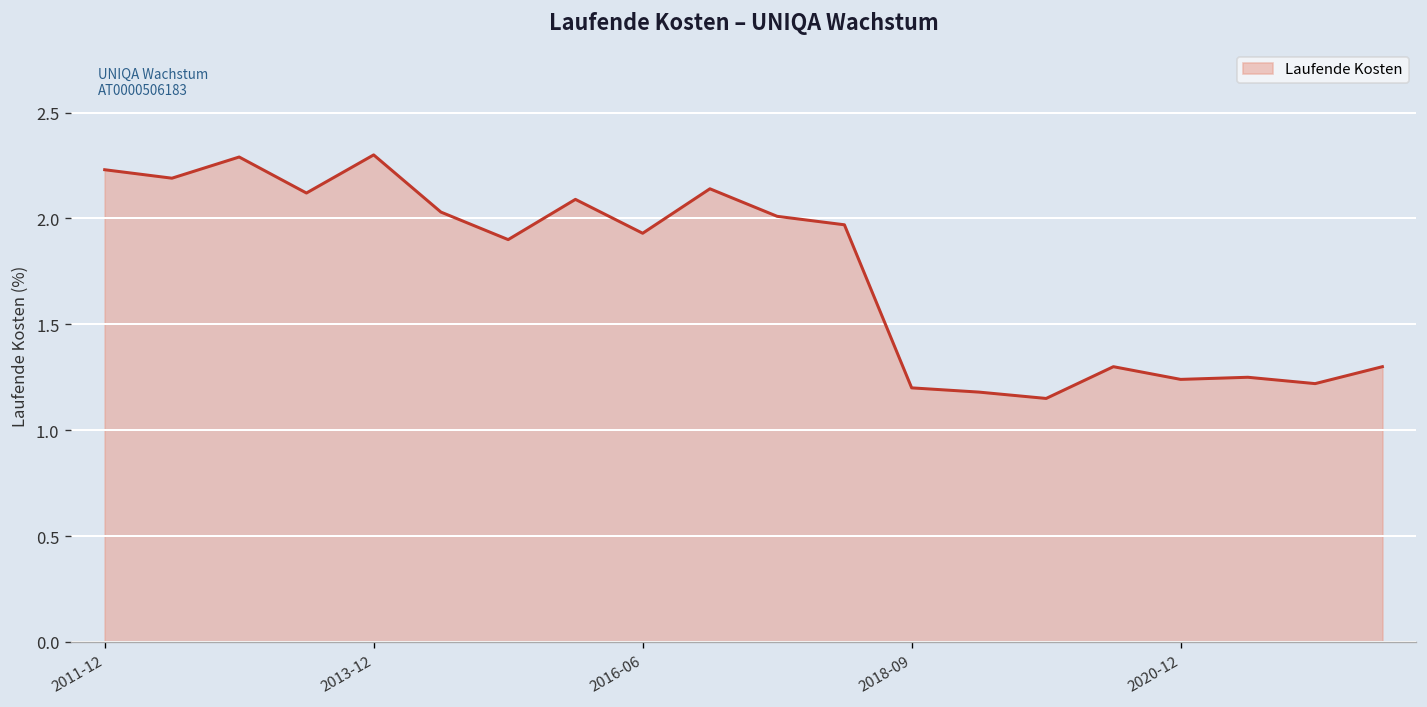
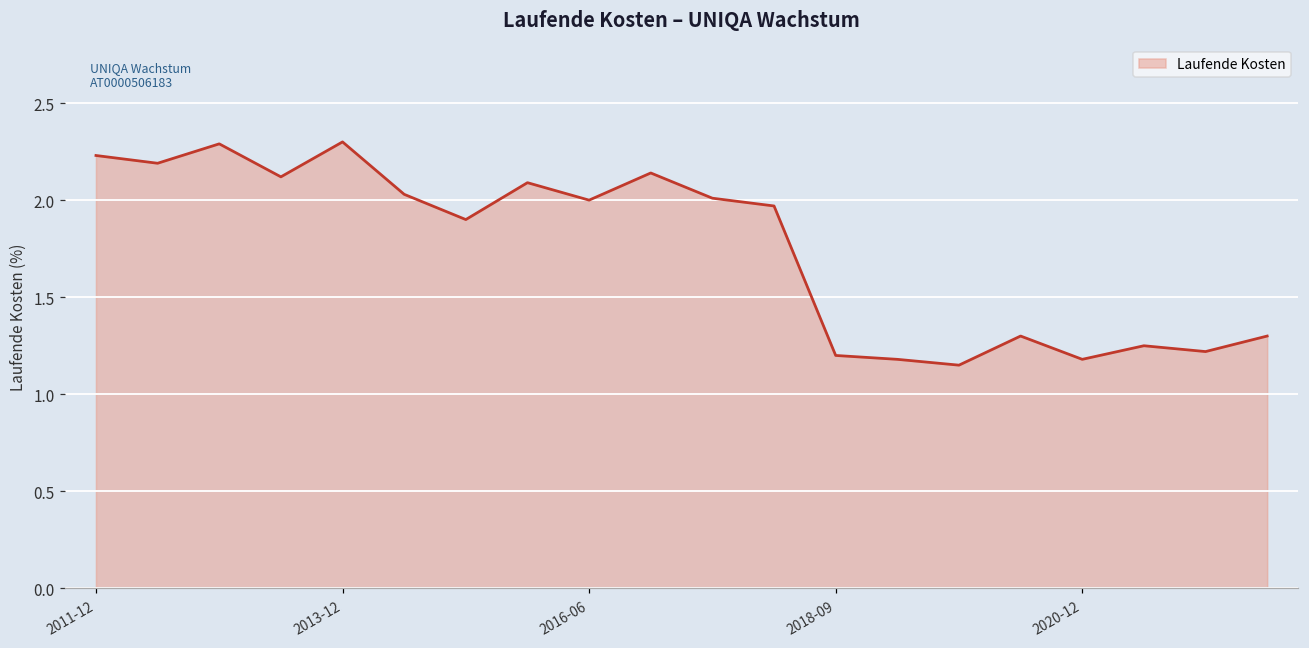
  {
    "2011-12": 2.23,
    "2013-12": 2.30,
-   "2016-06": 1.93,
+   "2016-06": 2.00,
    "2018-09": 1.20,
-   "2020-12": 1.24
+   "2020-12": 1.18
  }
